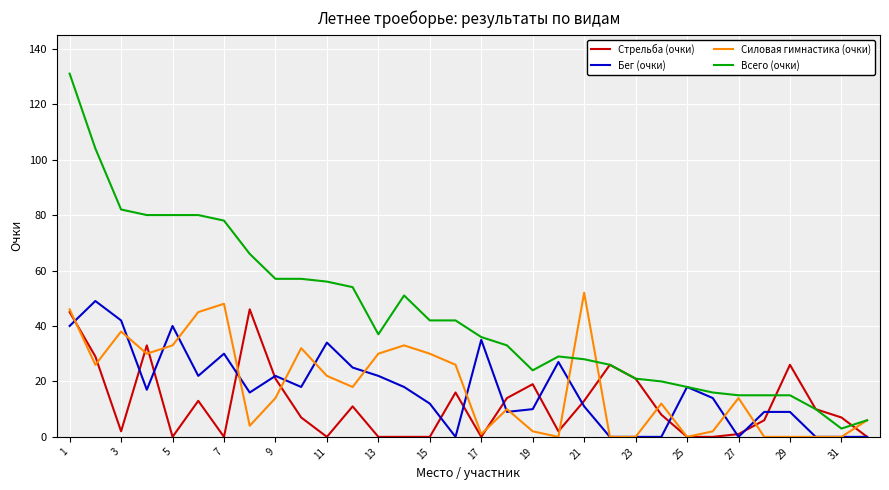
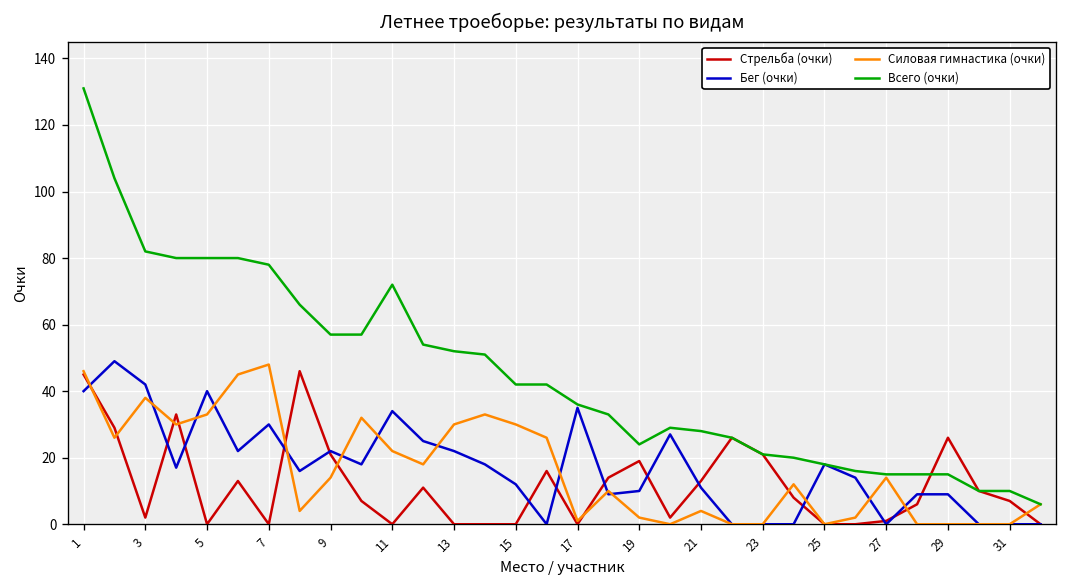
  {
    "Стрельба (очки)": {
      "1": 45,
      "3": 2,
      "5": 0,
      "7": 0,
      "9": 21,
      "11": 0,
      "13": 0,
      "15": 0,
      "17": 0,
      "19": 19,
      "21": 13,
      "27": 1,
      "29": 26,
      "31": 7
    },
    "Бег (очки)": {
      "1": 40,
      "3": 42,
      "5": 40,
      "7": 30,
      "9": 22,
      "11": 34,
      "13": 22,
      "15": 12,
      "17": 35,
      "19": 10,
      "21": 11,
      "27": 0,
      "29": 9
    },
    "Силовая гимнастика (очки)": {
      "1": 46,
      "3": 38,
      "5": 33,
      "7": 48,
      "9": 14,
      "11": 22,
      "13": 30,
      "15": 30,
      "17": 1,
      "19": 2,
-     "21": 52,
+     "21": 4,
      "27": 14,
      "29": 0
    },
    "Всего (очки)": {
      "1": 131,
      "3": 82,
      "5": 80,
      "7": 78,
      "9": 57,
-     "11": 56,
-     "13": 37,
+     "11": 72,
+     "13": 52,
      "15": 42,
      "17": 36,
      "19": 24,
      "21": 28,
      "27": 15,
      "29": 15,
-     "31": 3
+     "31": 10
    }
  }
